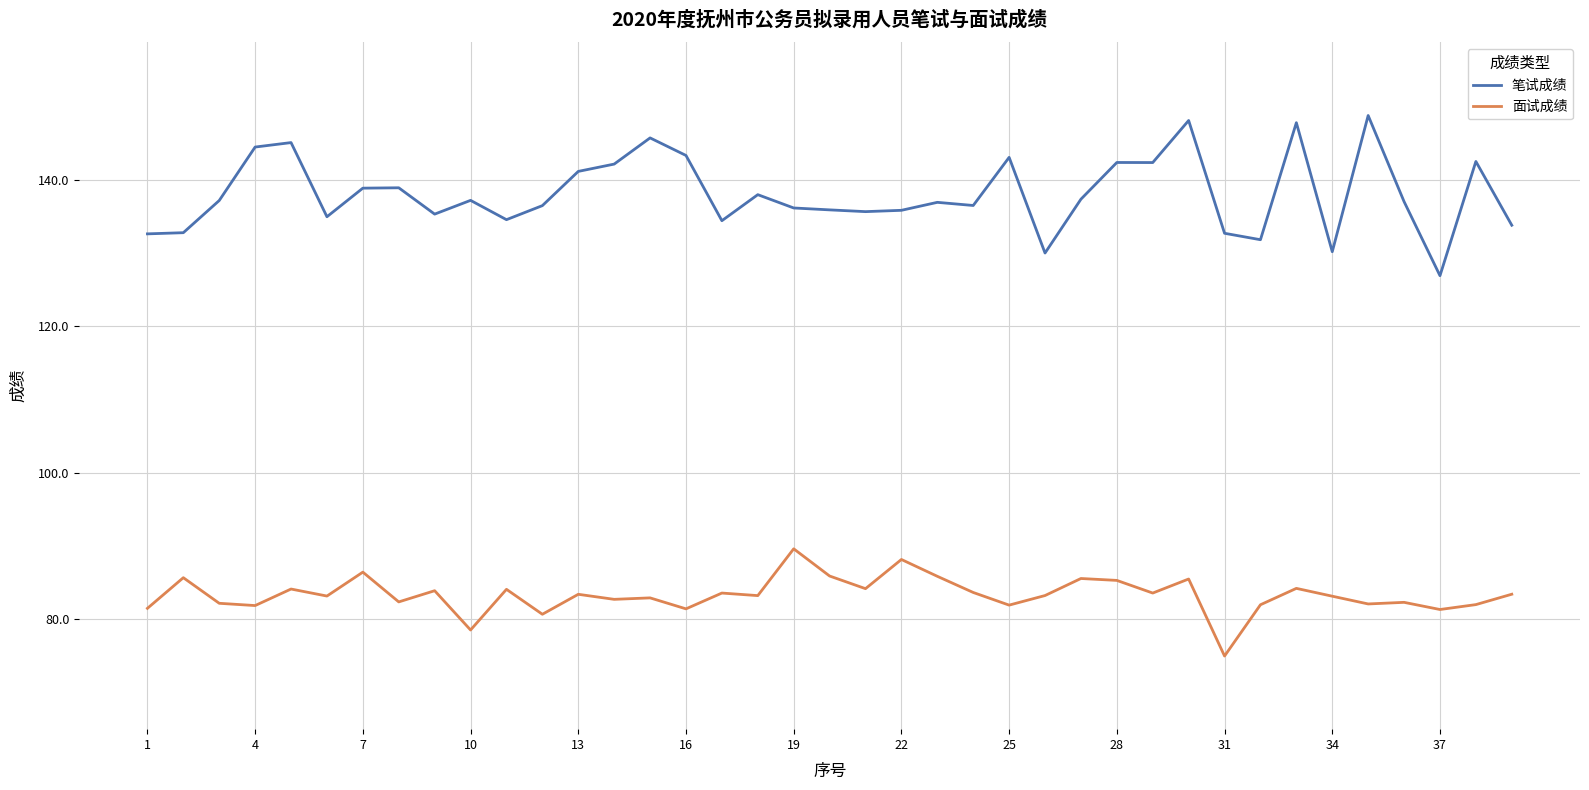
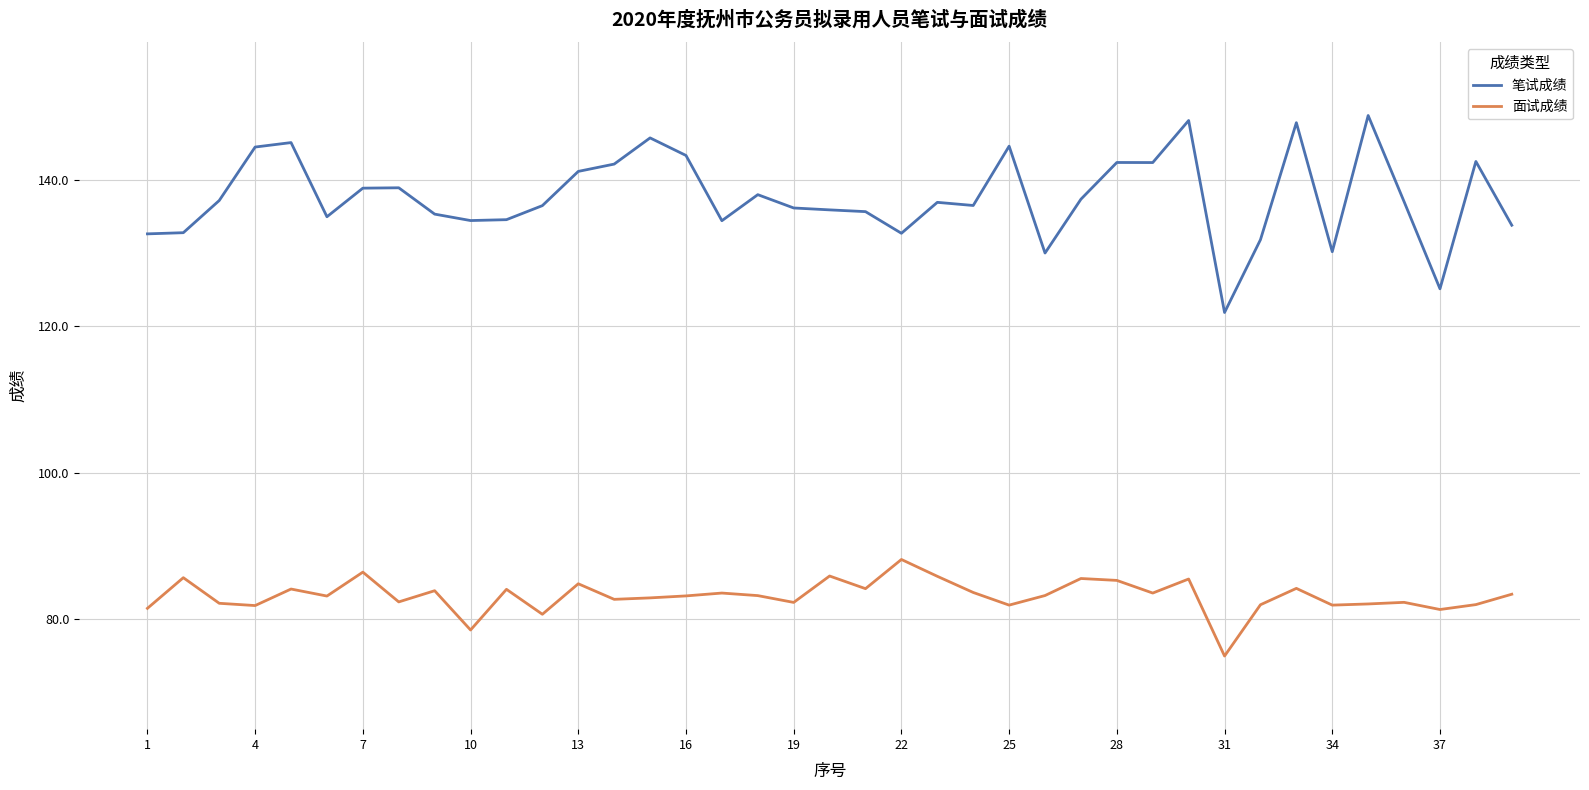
  {
    "笔试成绩": {
      "1": 133,
      "4": 145,
      "7": 139,
-     "10": 137,
+     "10": 134,
      "13": 141,
      "16": 143,
      "19": 136,
-     "22": 136,
-     "25": 143,
+     "22": 133,
+     "25": 145,
      "28": 142,
-     "31": 133,
+     "31": 122,
      "34": 130,
-     "37": 127
+     "37": 125
    },
    "面试成绩": {
      "1": 81,
      "4": 82,
      "7": 86,
      "10": 79,
-     "13": 83,
-     "16": 81,
-     "19": 90,
+     "13": 85,
+     "16": 83,
+     "19": 82,
      "22": 88,
      "25": 82,
      "28": 85,
      "31": 75,
-     "34": 83,
+     "34": 82,
      "37": 81
    }
  }
